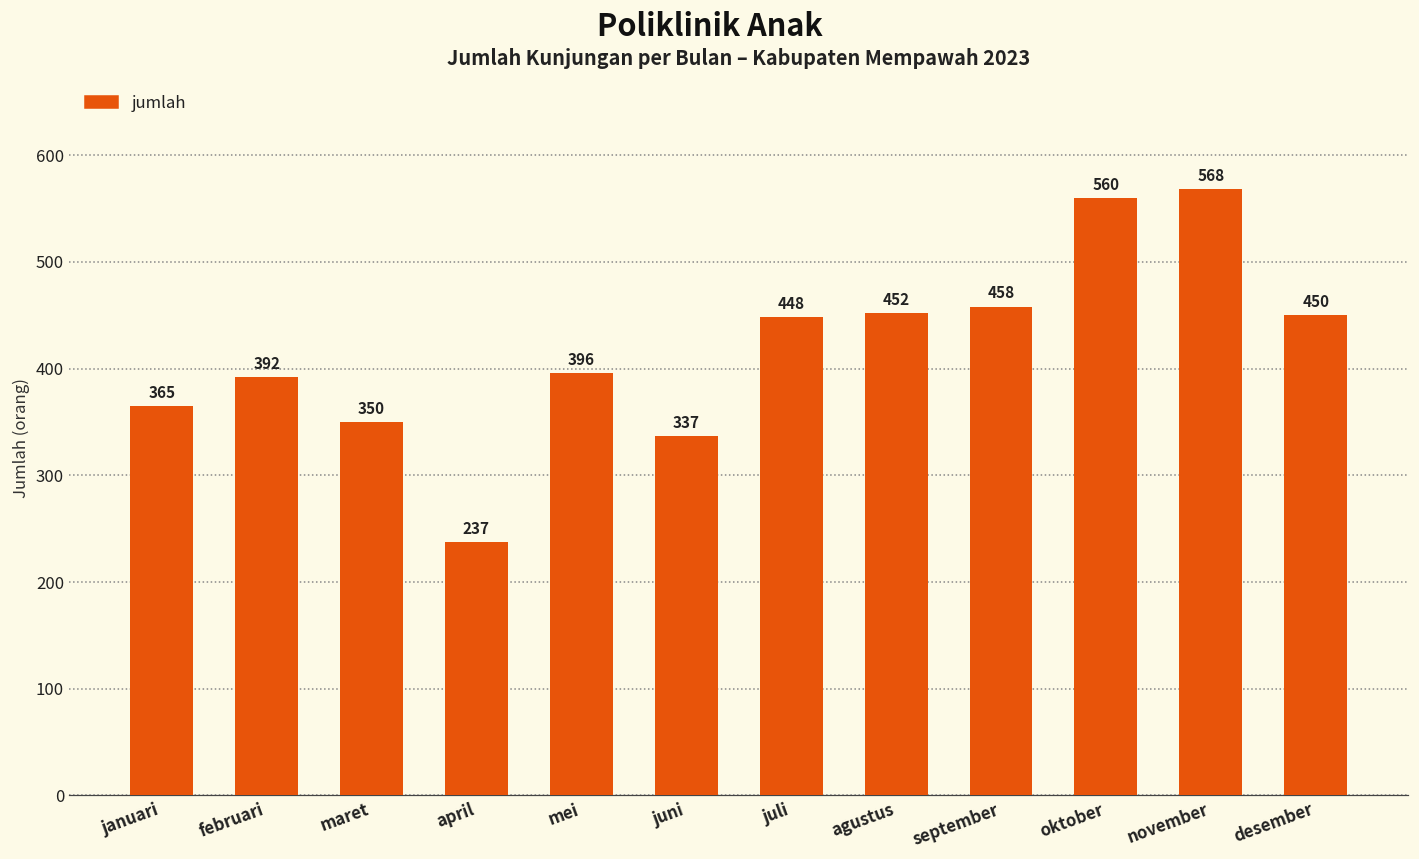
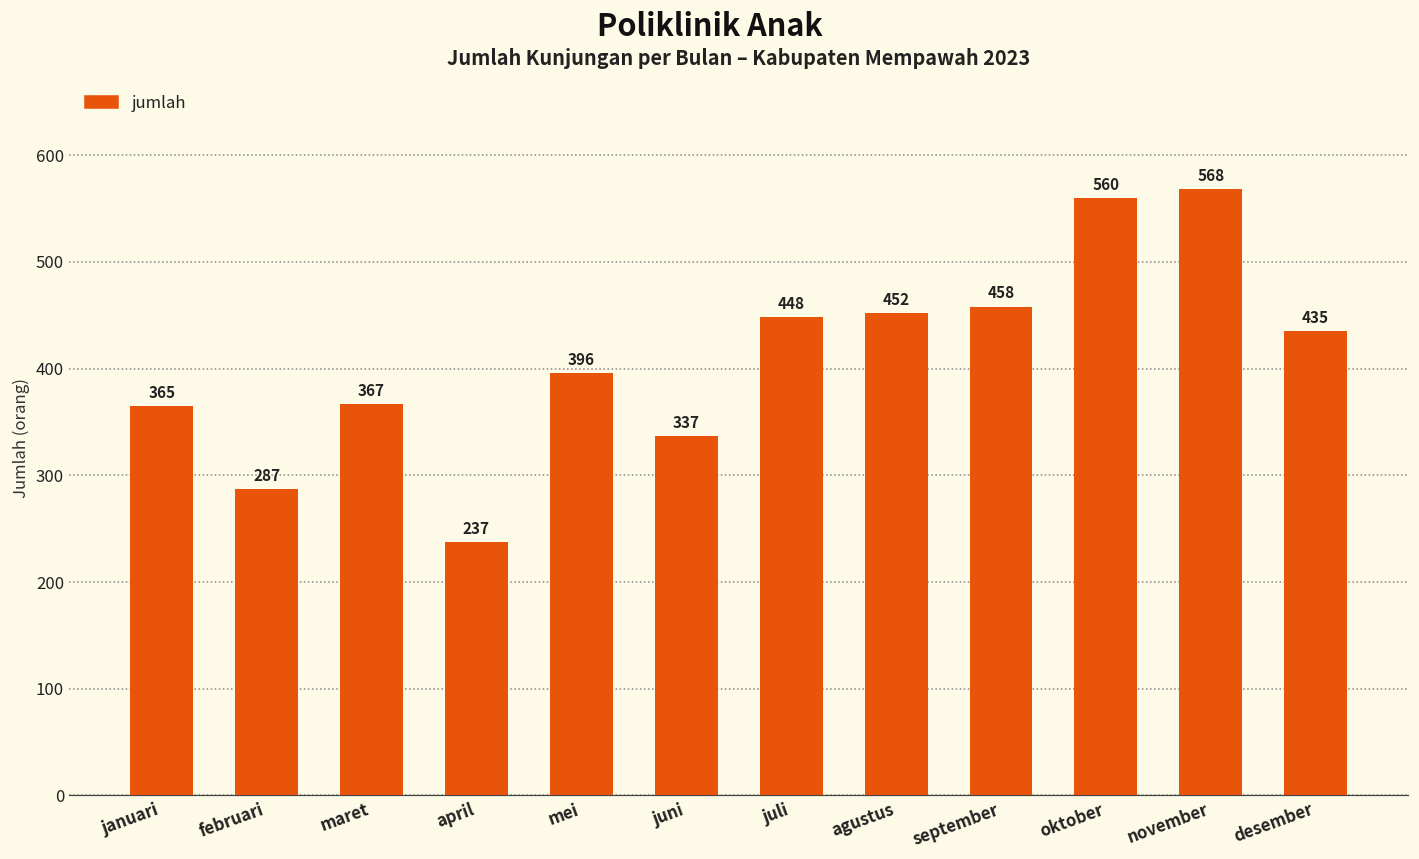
  {
    "januari": 365,
-   "februari": 392,
-   "maret": 350,
+   "februari": 287,
+   "maret": 367,
    "april": 237,
    "mei": 396,
    "juni": 337,
    "juli": 448,
    "agustus": 452,
    "september": 458,
    "oktober": 560,
    "november": 568,
-   "desember": 450
+   "desember": 435
  }
